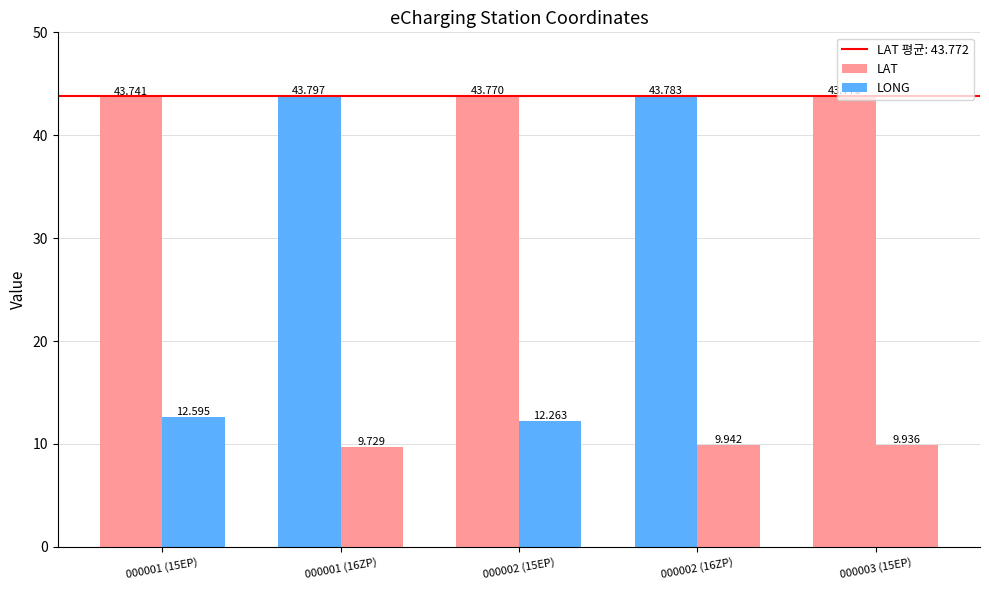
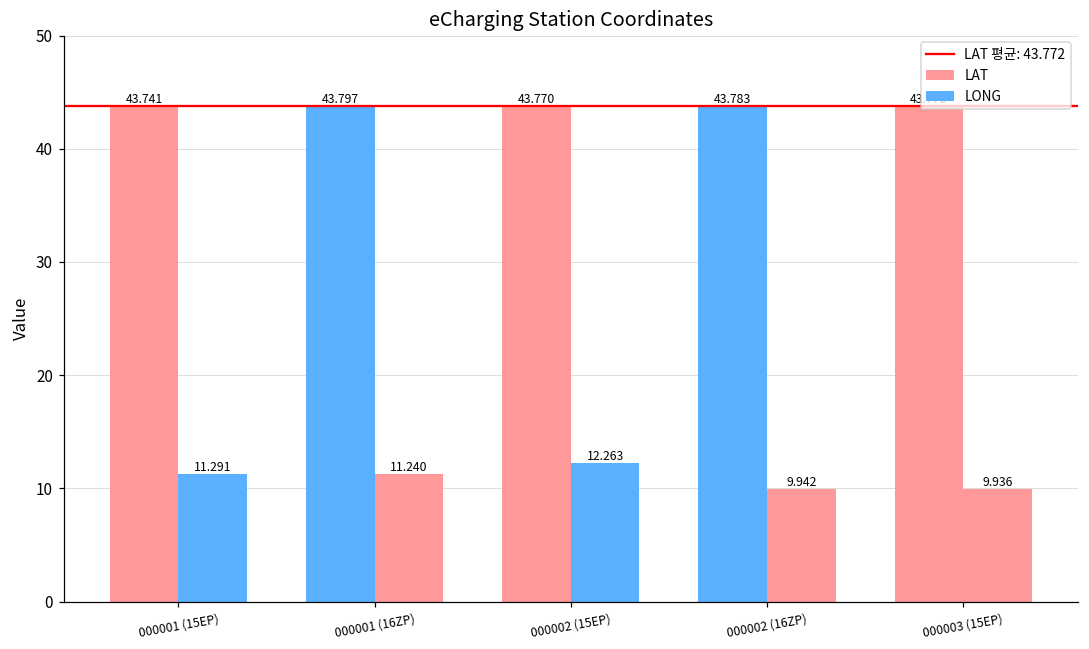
  {
    "LAT": {
      "000001 (15EP)": 43.741,
      "000001 (16ZP)": 43.797,
      "000002 (15EP)": 43.770,
      "000002 (16ZP)": 43.783
    },
    "LONG": {
-     "000001 (15EP)": 12.595,
-     "000001 (16ZP)": 9.729,
+     "000001 (15EP)": 11.291,
+     "000001 (16ZP)": 11.240,
      "000002 (15EP)": 12.263,
      "000002 (16ZP)": 9.942,
      "000003 (15EP)": 9.936
    }
  }
